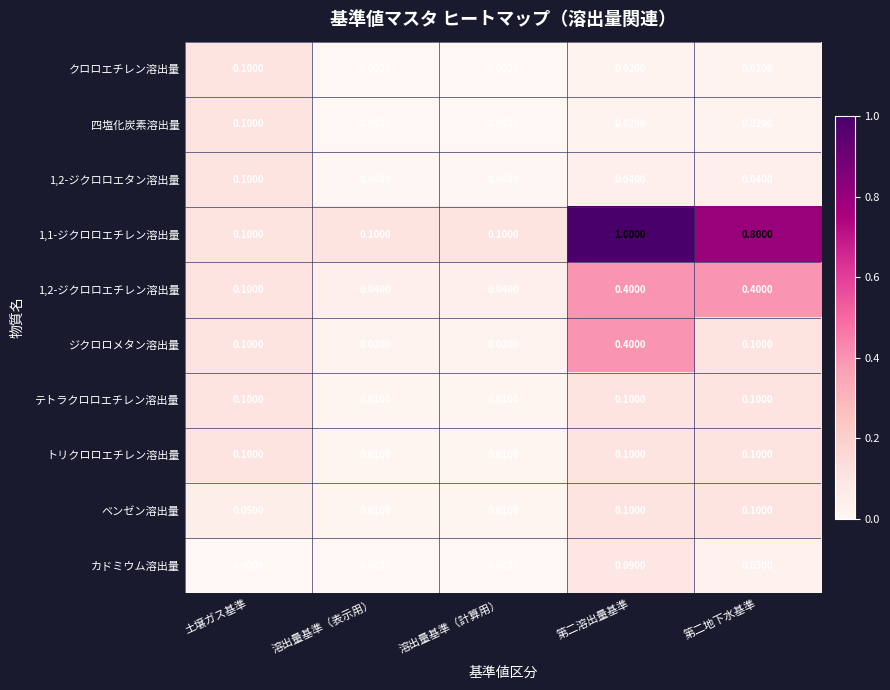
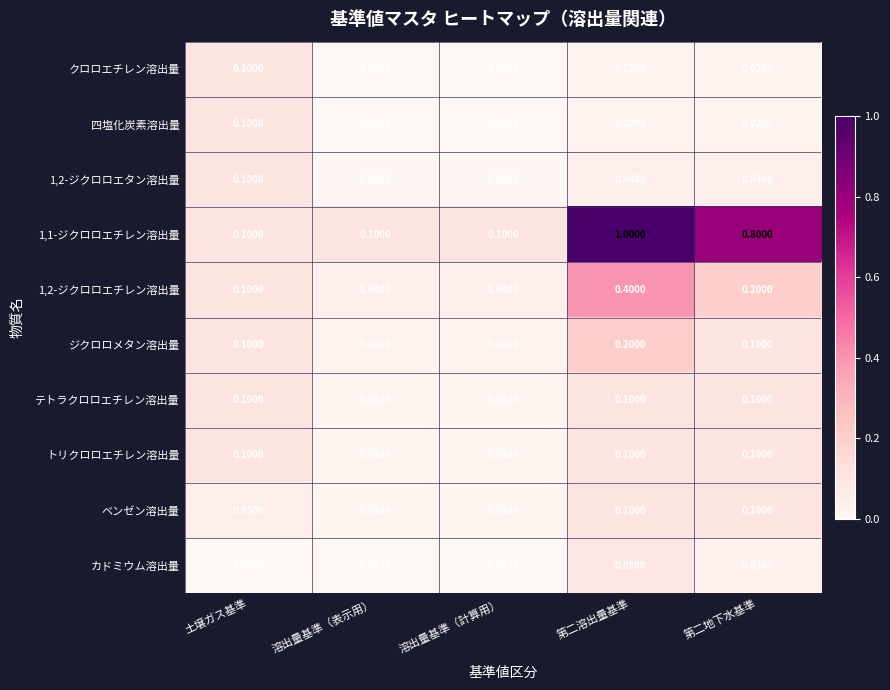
  {
    "1,1-ジクロロエチレン溶出量": {
      "第二溶出量基準": 1.0000,
      "第二地下水基準": 0.8000
    },
    "1,2-ジクロロエチレン溶出量": {
      "第二溶出量基準": 0.4000,
-     "第二地下水基準": 0.4000
+     "第二地下水基準": 0.2000
    },
    "ジクロロメタン溶出量": {
-     "第二溶出量基準": 0.4000
+     "第二溶出量基準": 0.2000
    }
  }
